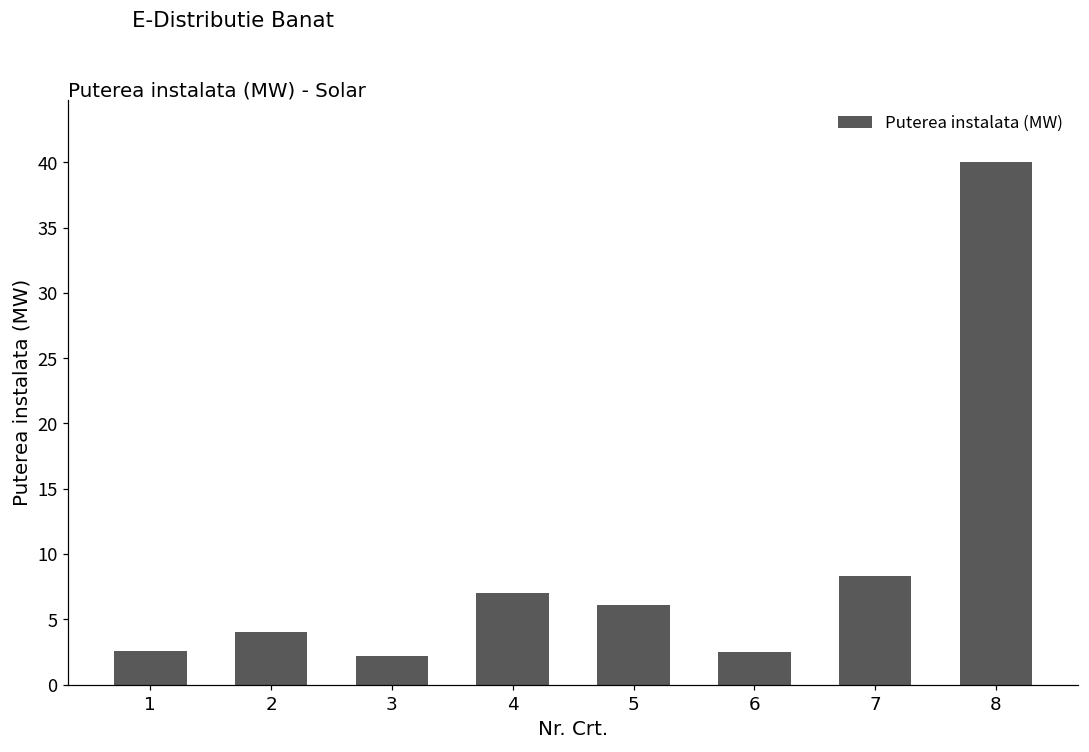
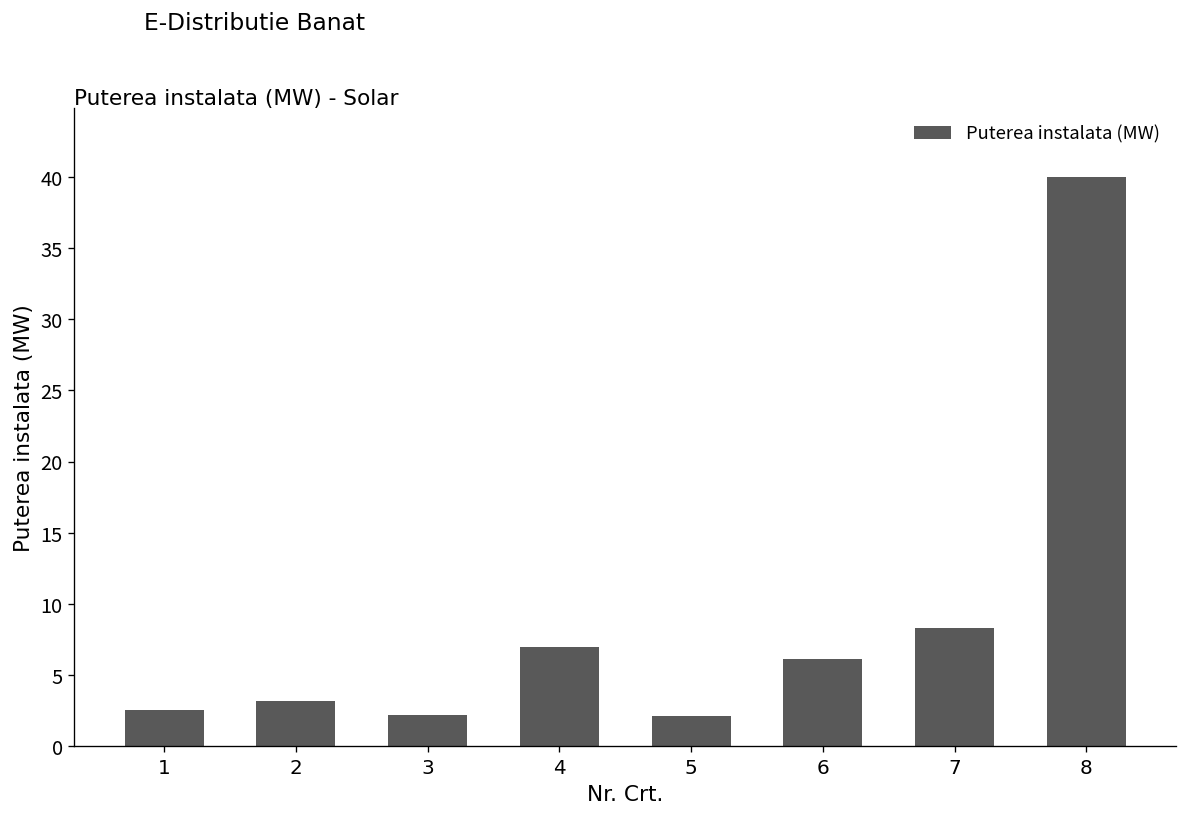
  {
    "1": 2.5,
-   "2": 4.0,
+   "2": 3.2,
    "3": 2.2,
    "4": 7.0,
-   "5": 6.1,
-   "6": 2.5,
+   "5": 2.2,
+   "6": 6.1,
    "7": 8.3,
    "8": 40.0
  }
